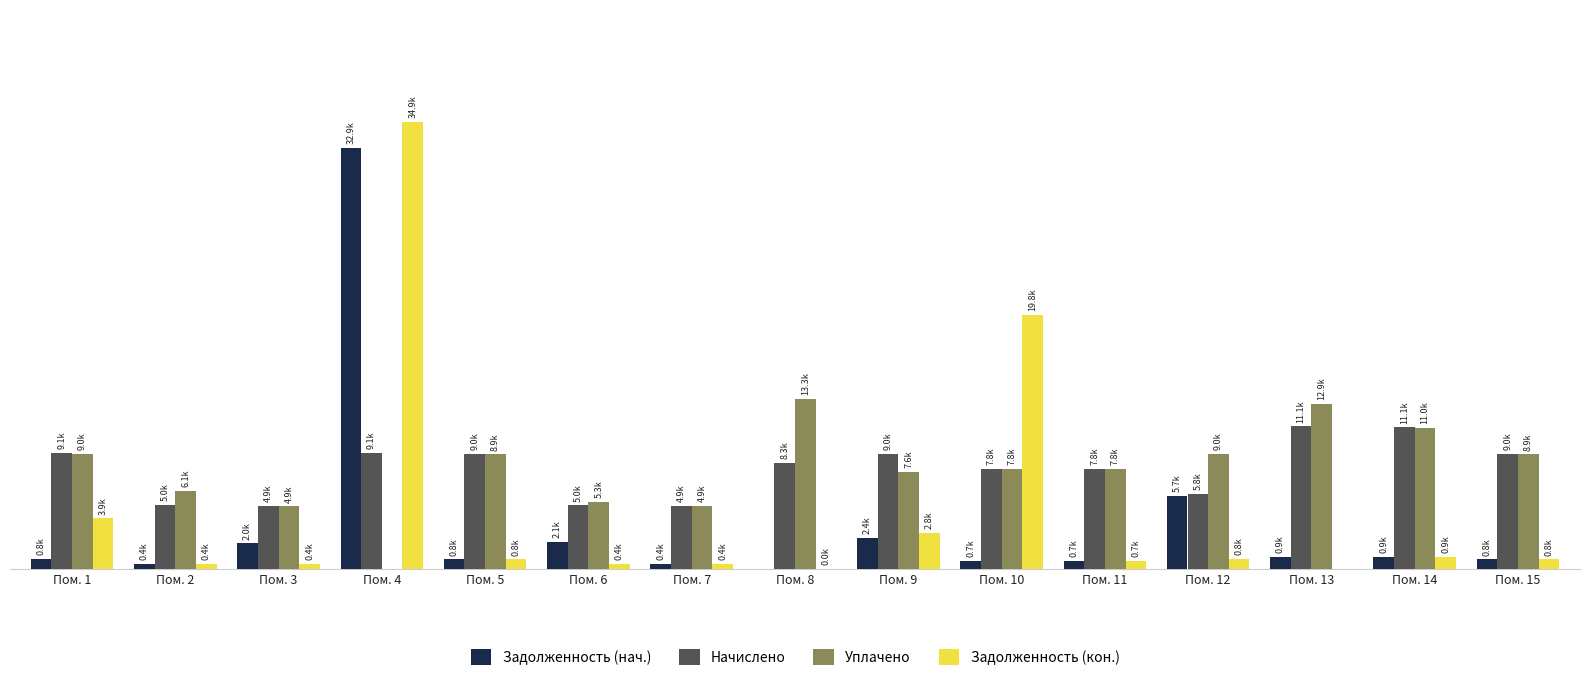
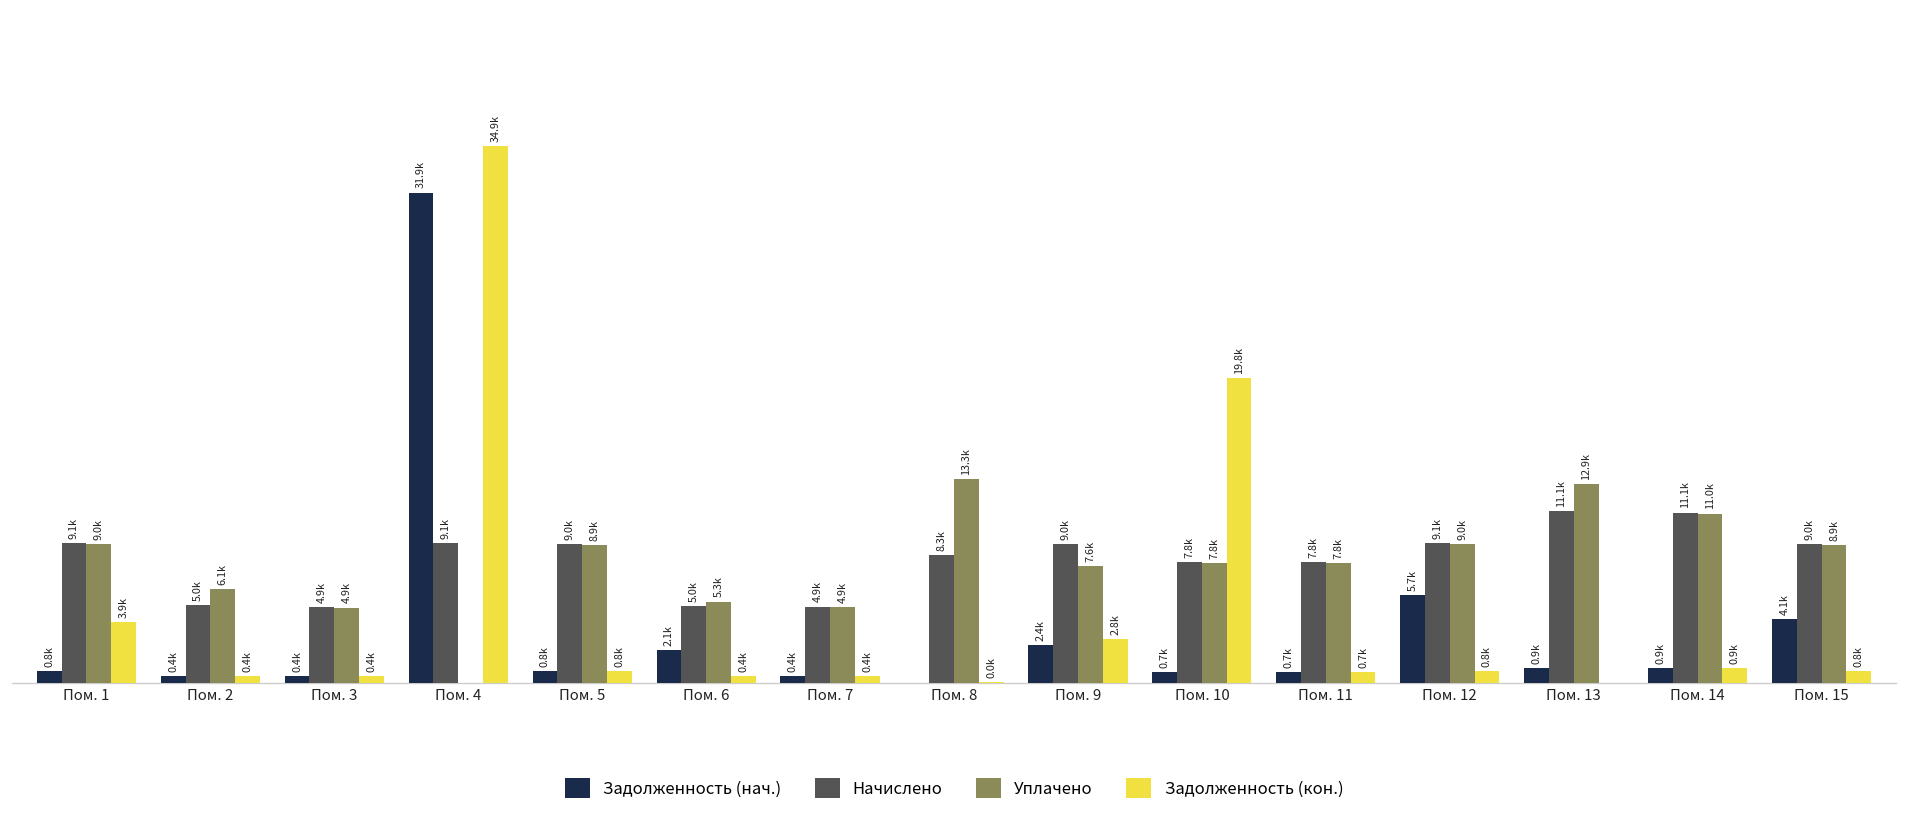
  {
    "Задолженность (нач.)": {
      "Пом. 1": "0.8k",
      "Пом. 2": "0.4k",
-     "Пом. 3": "2.0k",
-     "Пом. 4": "32.9k",
+     "Пом. 3": "0.4k",
+     "Пом. 4": "31.9k",
      "Пом. 5": "0.8k",
      "Пом. 6": "2.1k",
      "Пом. 7": "0.4k",
      "Пом. 9": "2.4k",
      "Пом. 10": "0.7k",
      "Пом. 11": "0.7k",
      "Пом. 12": "5.7k",
      "Пом. 13": "0.9k",
      "Пом. 14": "0.9k",
-     "Пом. 15": "0.8k"
+     "Пом. 15": "4.1k"
    },
    "Начислено": {
      "Пом. 1": "9.1k",
      "Пом. 2": "5.0k",
      "Пом. 3": "4.9k",
      "Пом. 4": "9.1k",
      "Пом. 5": "9.0k",
      "Пом. 6": "5.0k",
      "Пом. 7": "4.9k",
      "Пом. 8": "8.3k",
      "Пом. 9": "9.0k",
      "Пом. 10": "7.8k",
      "Пом. 11": "7.8k",
-     "Пом. 12": "5.8k",
+     "Пом. 12": "9.1k",
      "Пом. 13": "11.1k",
      "Пом. 14": "11.1k",
      "Пом. 15": "9.0k"
    },
    "Уплачено": {
      "Пом. 1": "9.0k",
      "Пом. 2": "6.1k",
      "Пом. 3": "4.9k",
      "Пом. 5": "8.9k",
      "Пом. 6": "5.3k",
      "Пом. 7": "4.9k",
      "Пом. 8": "13.3k",
      "Пом. 9": "7.6k",
      "Пом. 10": "7.8k",
      "Пом. 11": "7.8k",
      "Пом. 12": "9.0k",
      "Пом. 13": "12.9k",
      "Пом. 14": "11.0k",
      "Пом. 15": "8.9k"
    },
    "Задолженность (кон.)": {
      "Пом. 1": "3.9k",
      "Пом. 2": "0.4k",
      "Пом. 3": "0.4k",
      "Пом. 4": "34.9k",
      "Пом. 5": "0.8k",
      "Пом. 6": "0.4k",
      "Пом. 7": "0.4k",
      "Пом. 9": "2.8k",
      "Пом. 10": "19.8k",
      "Пом. 11": "0.7k",
      "Пом. 12": "0.8k",
      "Пом. 14": "0.9k",
      "Пом. 15": "0.8k"
    }
  }
